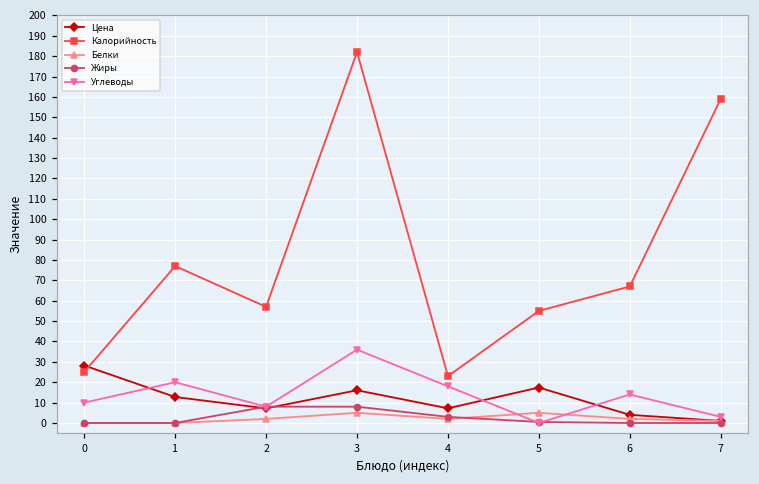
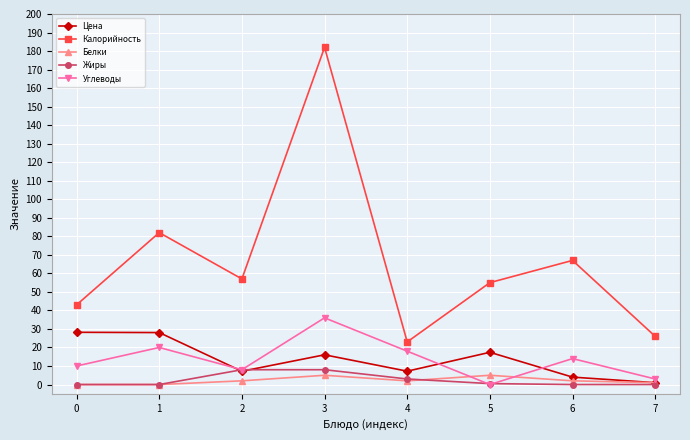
  {
    "Цена": {
      "0": 28,
-     "1": 13,
+     "1": 28,
      "3": 16,
      "4": 7,
      "5": 17,
      "6": 4
    },
    "Калорийность": {
-     "0": 25,
-     "1": 77,
+     "0": 43,
+     "1": 82,
      "2": 57,
      "3": 182,
      "4": 23,
      "5": 55,
      "6": 67,
-     "7": 159
+     "7": 26
    },
    "Жиры": {
      "3": 8,
      "6": 0
    }
  }
